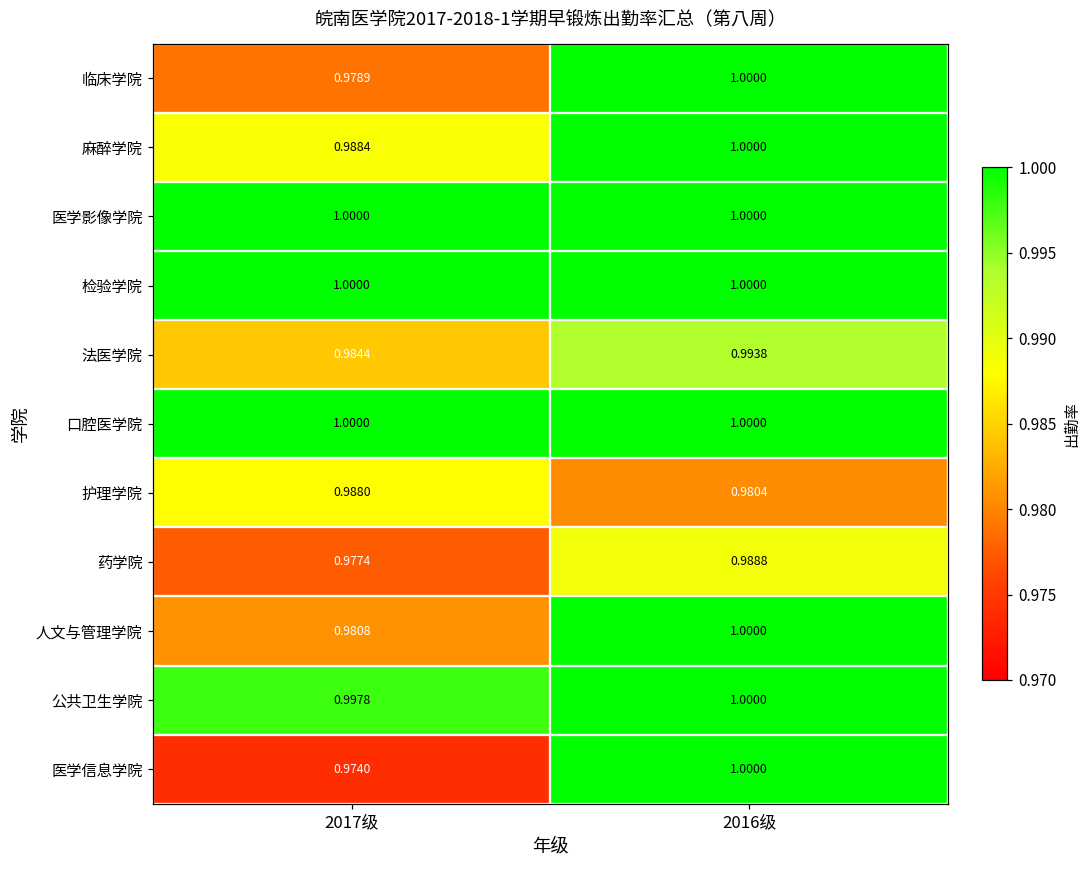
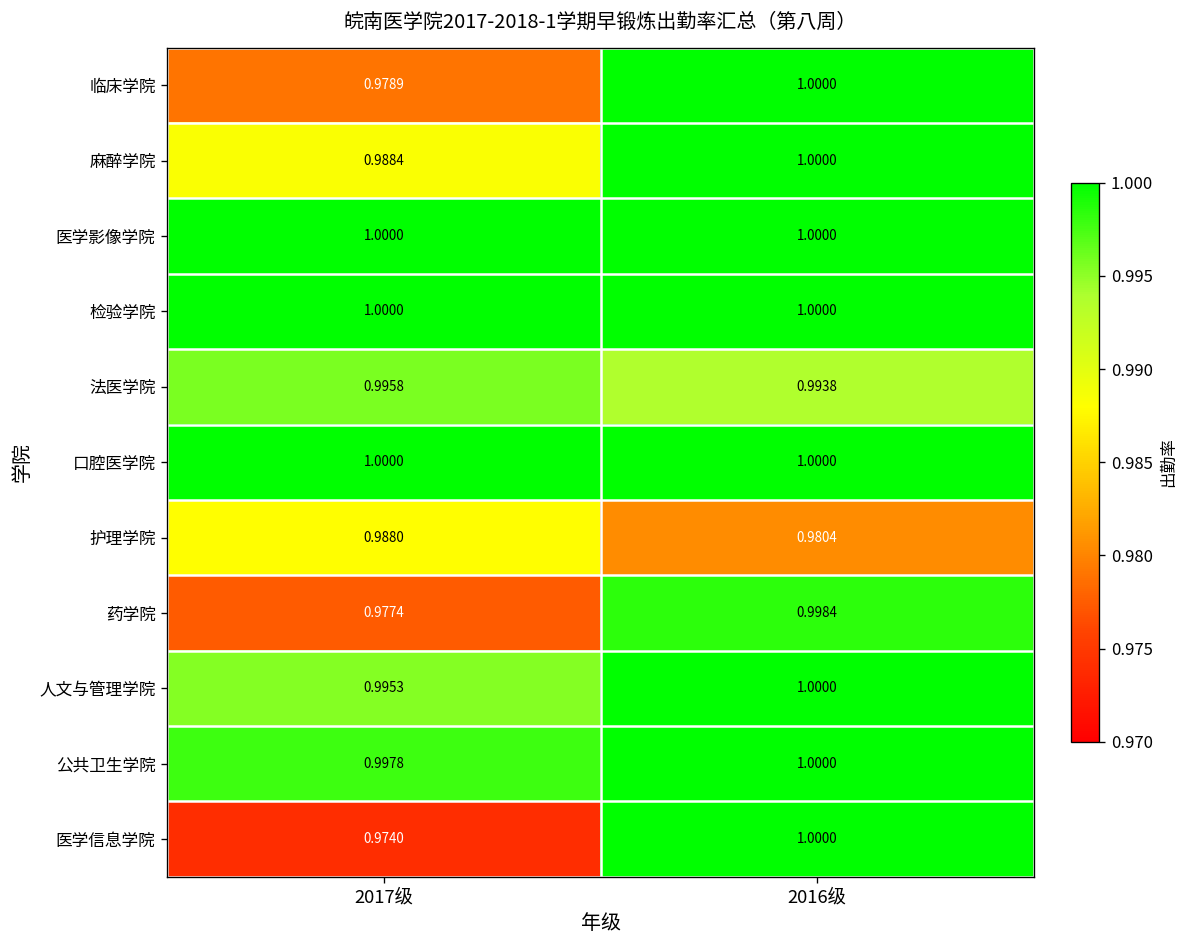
  {
    "临床学院": {
      "2017级": 0.9789,
      "2016级": 1.0000
    },
    "麻醉学院": {
      "2017级": 0.9884,
      "2016级": 1.0000
    },
    "医学影像学院": {
      "2017级": 1.0000,
      "2016级": 1.0000
    },
    "检验学院": {
      "2017级": 1.0000,
      "2016级": 1.0000
    },
    "法医学院": {
-     "2017级": 0.9844,
+     "2017级": 0.9958,
      "2016级": 0.9938
    },
    "口腔医学院": {
      "2017级": 1.0000,
      "2016级": 1.0000
    },
    "护理学院": {
      "2017级": 0.9880,
      "2016级": 0.9804
    },
    "药学院": {
      "2017级": 0.9774,
-     "2016级": 0.9888
+     "2016级": 0.9984
    },
    "人文与管理学院": {
-     "2017级": 0.9808,
+     "2017级": 0.9953,
      "2016级": 1.0000
    },
    "公共卫生学院": {
      "2017级": 0.9978,
      "2016级": 1.0000
    },
    "医学信息学院": {
      "2017级": 0.9740,
      "2016级": 1.0000
    }
  }
